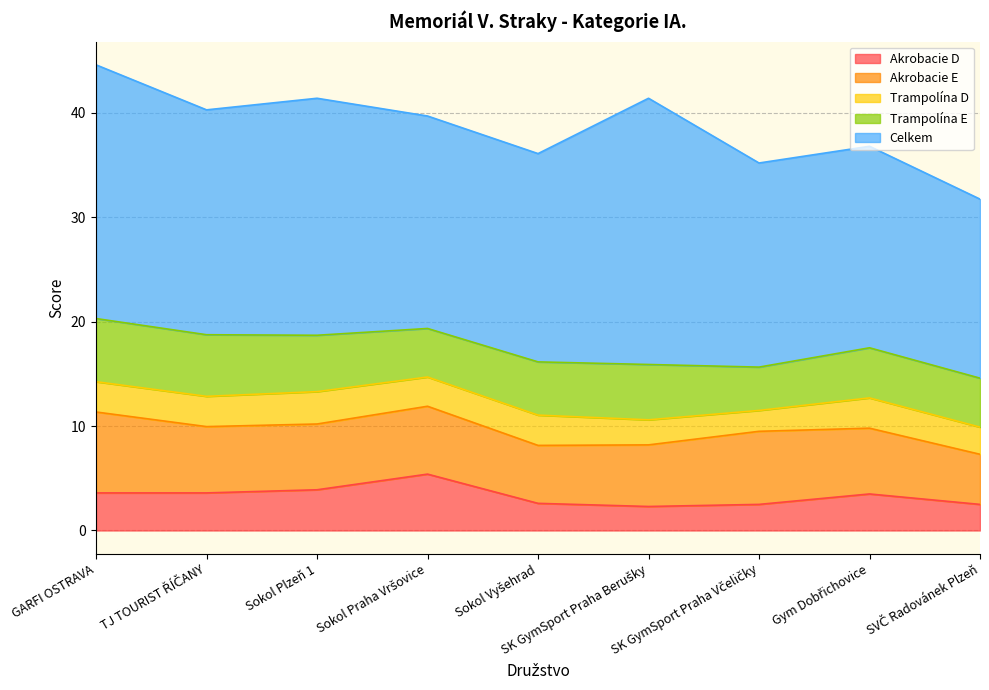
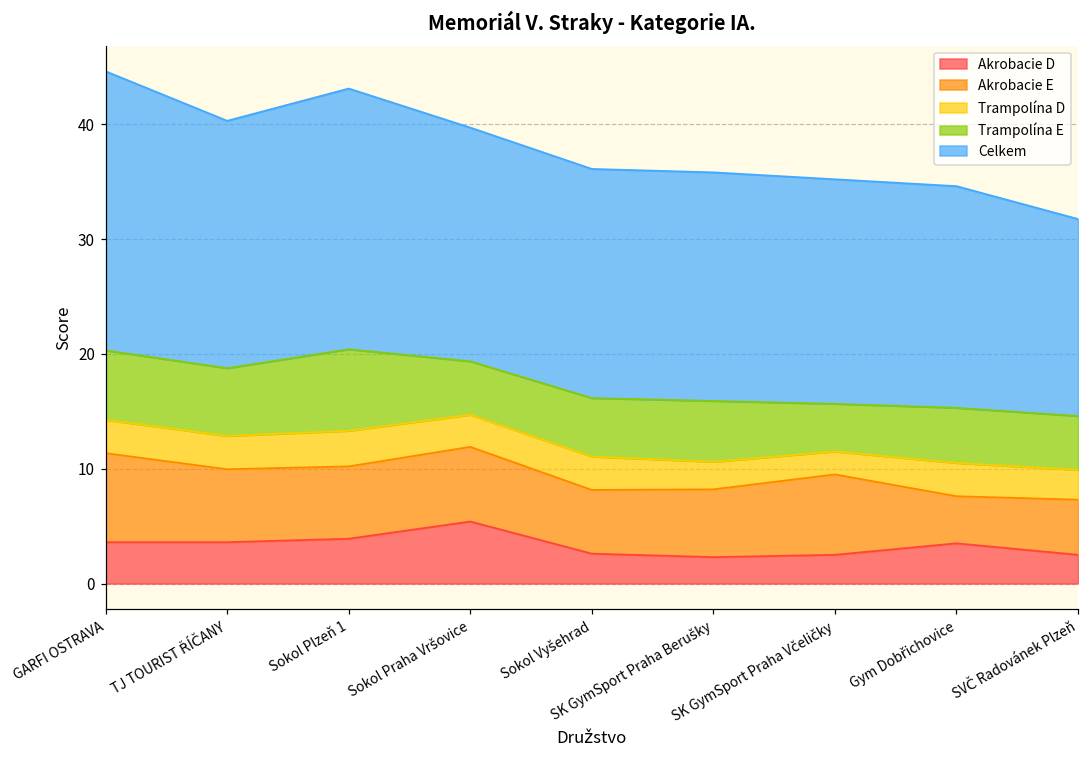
  {
    "Akrobacie D": {
      "GARFI OSTRAVA": 3.6,
      "TJ TOURIST ŘÍČANY": 3.6,
      "Sokol Plzeň 1": 3.9,
      "Sokol Praha Vršovice": 5.4,
      "Sokol Vyšehrad": 2.6,
      "SK GymSport Praha Berušky": 2.3,
      "SK GymSport Praha Včeličky": 2.5,
      "Gym Dobřichovice": 3.5,
      "SVČ Radovánek Plzeň": 2.5
    },
    "Akrobacie E": {
      "GARFI OSTRAVA": 7.8,
      "TJ TOURIST ŘÍČANY": 6.4,
      "Sokol Plzeň 1": 6.3,
      "Sokol Praha Vršovice": 6.5,
      "Sokol Vyšehrad": 5.6,
      "SK GymSport Praha Berušky": 5.9,
      "SK GymSport Praha Včeličky": 7.0,
-     "Gym Dobřichovice": 6.3,
+     "Gym Dobřichovice": 4.1,
      "SVČ Radovánek Plzeň": 4.8
    },
    "Trampolína D": {
      "GARFI OSTRAVA": 2.9,
      "TJ TOURIST ŘÍČANY": 2.9,
      "Sokol Plzeň 1": 3.1,
      "Sokol Praha Vršovice": 2.8,
      "Sokol Vyšehrad": 2.9,
      "SK GymSport Praha Berušky": 2.4,
      "SK GymSport Praha Včeličky": 2.0,
      "Gym Dobřichovice": 2.9,
      "SVČ Radovánek Plzeň": 2.6
    },
    "Trampolína E": {
      "GARFI OSTRAVA": 6.1,
      "TJ TOURIST ŘÍČANY": 5.9,
-     "Sokol Plzeň 1": 5.4,
+     "Sokol Plzeň 1": 7.1,
      "Sokol Praha Vršovice": 4.7,
      "Sokol Vyšehrad": 5.1,
      "SK GymSport Praha Berušky": 5.3,
      "SK GymSport Praha Včeličky": 4.2,
      "Gym Dobřichovice": 4.8,
      "SVČ Radovánek Plzeň": 4.7
    },
    "Celkem": {
      "GARFI OSTRAVA": 24.3,
      "TJ TOURIST ŘÍČANY": 21.5,
      "Sokol Plzeň 1": 22.7,
      "Sokol Praha Vršovice": 20.4,
      "Sokol Vyšehrad": 19.9,
-     "SK GymSport Praha Berušky": 25.5,
+     "SK GymSport Praha Berušky": 19.9,
      "SK GymSport Praha Včeličky": 19.6,
      "SVČ Radovánek Plzeň": 17.2
    }
  }
